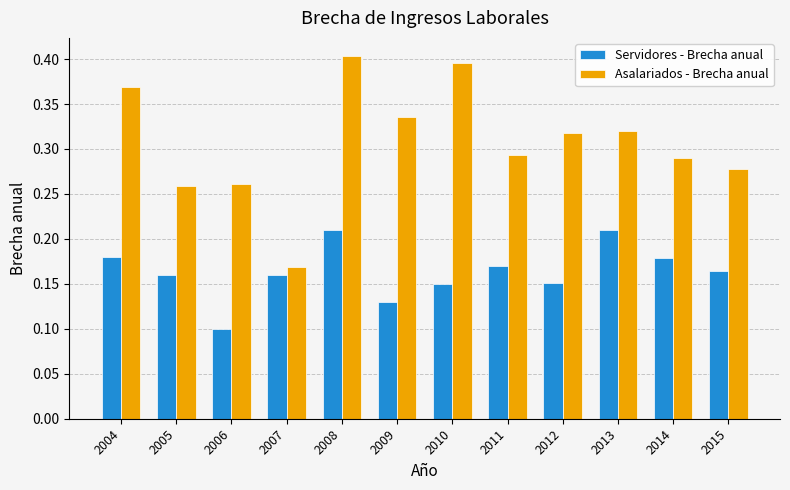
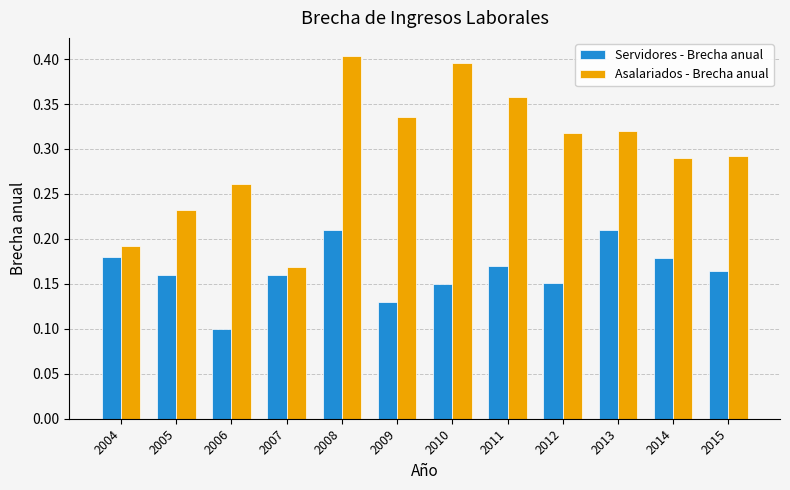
  {
    "Servidores - Brecha anual": {
      "2004": 0.18,
      "2005": 0.16,
      "2006": 0.10,
      "2007": 0.16,
      "2008": 0.21,
      "2009": 0.13,
      "2010": 0.15,
      "2011": 0.17,
      "2012": 0.15,
      "2013": 0.21,
      "2014": 0.18,
      "2015": 0.16
    },
    "Asalariados - Brecha anual": {
-     "2004": 0.37,
-     "2005": 0.26,
+     "2004": 0.19,
+     "2005": 0.23,
      "2006": 0.26,
      "2007": 0.17,
      "2008": 0.40,
      "2009": 0.34,
      "2010": 0.40,
-     "2011": 0.29,
+     "2011": 0.36,
      "2012": 0.32,
      "2013": 0.32,
      "2014": 0.29,
-     "2015": 0.28
+     "2015": 0.29
    }
  }
